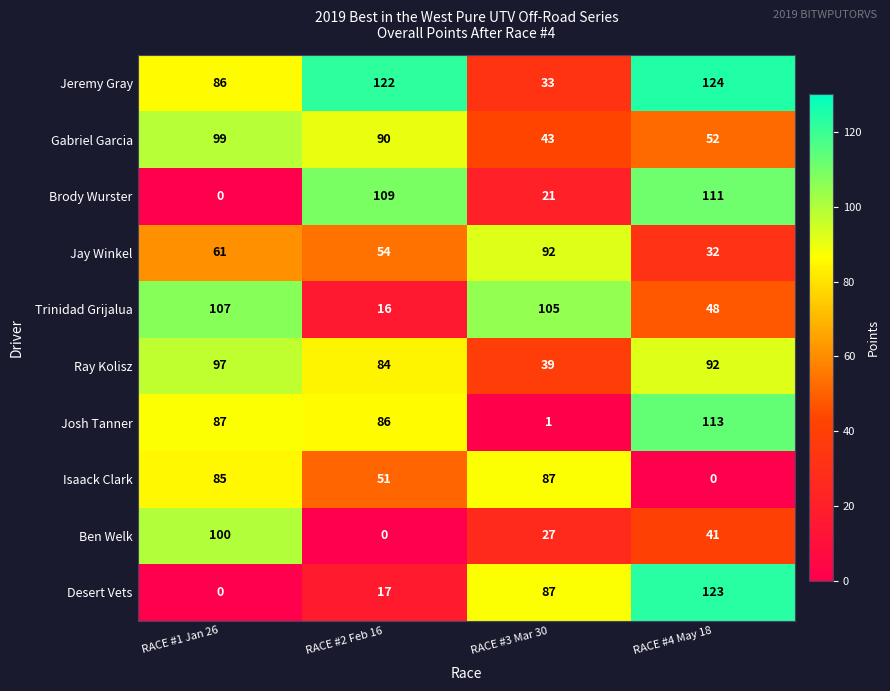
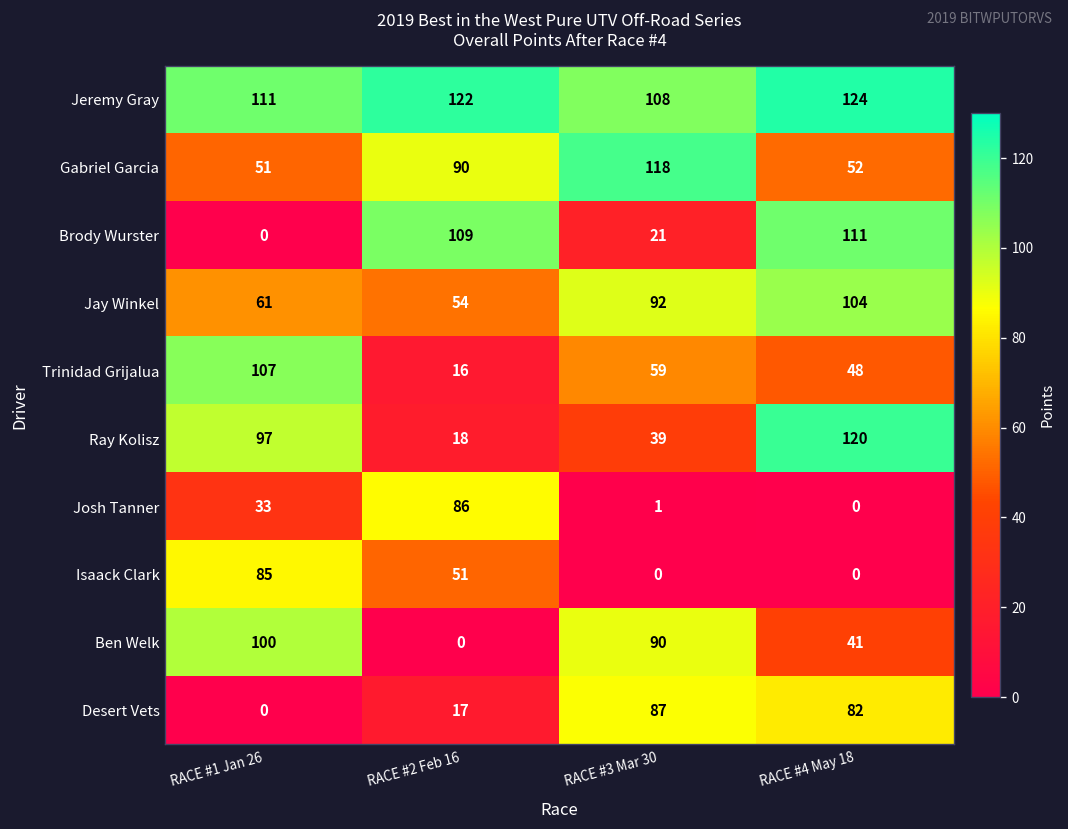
  {
    "Jeremy Gray": {
-     "RACE #1 Jan 26": 86,
+     "RACE #1 Jan 26": 111,
      "RACE #2 Feb 16": 122,
-     "RACE #3 Mar 30": 33,
+     "RACE #3 Mar 30": 108,
      "RACE #4 May 18": 124
    },
    "Gabriel Garcia": {
-     "RACE #1 Jan 26": 99,
+     "RACE #1 Jan 26": 51,
      "RACE #2 Feb 16": 90,
-     "RACE #3 Mar 30": 43,
+     "RACE #3 Mar 30": 118,
      "RACE #4 May 18": 52
    },
    "Brody Wurster": {
      "RACE #1 Jan 26": 0,
      "RACE #2 Feb 16": 109,
      "RACE #3 Mar 30": 21,
      "RACE #4 May 18": 111
    },
    "Jay Winkel": {
      "RACE #1 Jan 26": 61,
      "RACE #2 Feb 16": 54,
      "RACE #3 Mar 30": 92,
-     "RACE #4 May 18": 32
+     "RACE #4 May 18": 104
    },
    "Trinidad Grijalua": {
      "RACE #1 Jan 26": 107,
      "RACE #2 Feb 16": 16,
-     "RACE #3 Mar 30": 105,
+     "RACE #3 Mar 30": 59,
      "RACE #4 May 18": 48
    },
    "Ray Kolisz": {
      "RACE #1 Jan 26": 97,
-     "RACE #2 Feb 16": 84,
+     "RACE #2 Feb 16": 18,
      "RACE #3 Mar 30": 39,
-     "RACE #4 May 18": 92
+     "RACE #4 May 18": 120
    },
    "Josh Tanner": {
-     "RACE #1 Jan 26": 87,
+     "RACE #1 Jan 26": 33,
      "RACE #2 Feb 16": 86,
      "RACE #3 Mar 30": 1,
-     "RACE #4 May 18": 113
+     "RACE #4 May 18": 0
    },
    "Isaack Clark": {
      "RACE #1 Jan 26": 85,
      "RACE #2 Feb 16": 51,
-     "RACE #3 Mar 30": 87,
+     "RACE #3 Mar 30": 0,
      "RACE #4 May 18": 0
    },
    "Ben Welk": {
      "RACE #1 Jan 26": 100,
      "RACE #2 Feb 16": 0,
-     "RACE #3 Mar 30": 27,
+     "RACE #3 Mar 30": 90,
      "RACE #4 May 18": 41
    },
    "Desert Vets": {
      "RACE #1 Jan 26": 0,
      "RACE #2 Feb 16": 17,
      "RACE #3 Mar 30": 87,
-     "RACE #4 May 18": 123
+     "RACE #4 May 18": 82
    }
  }
